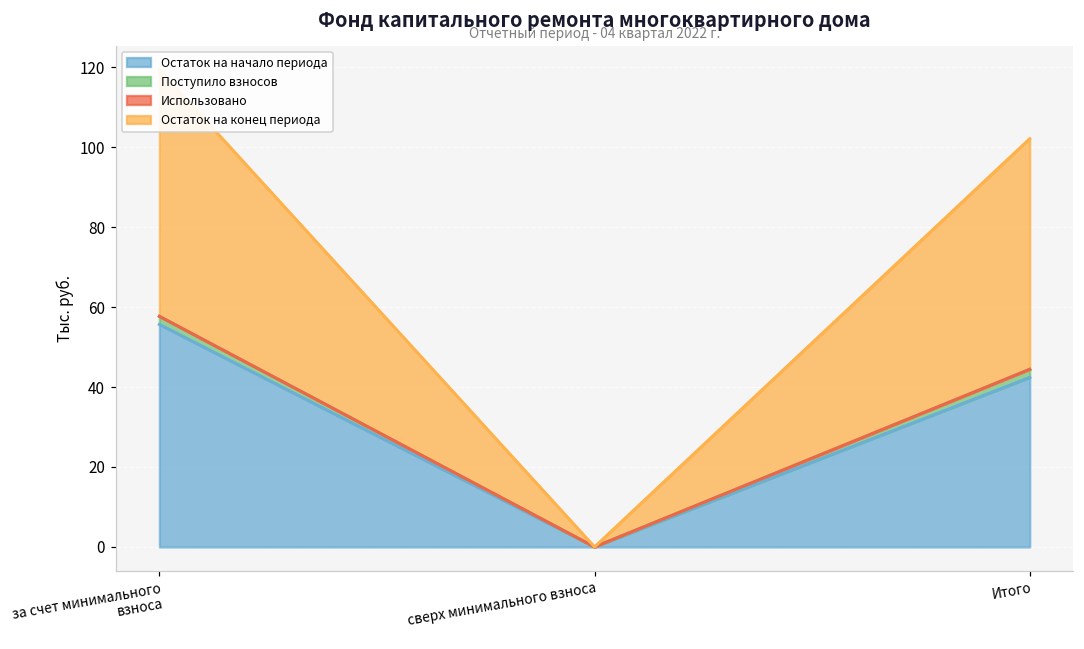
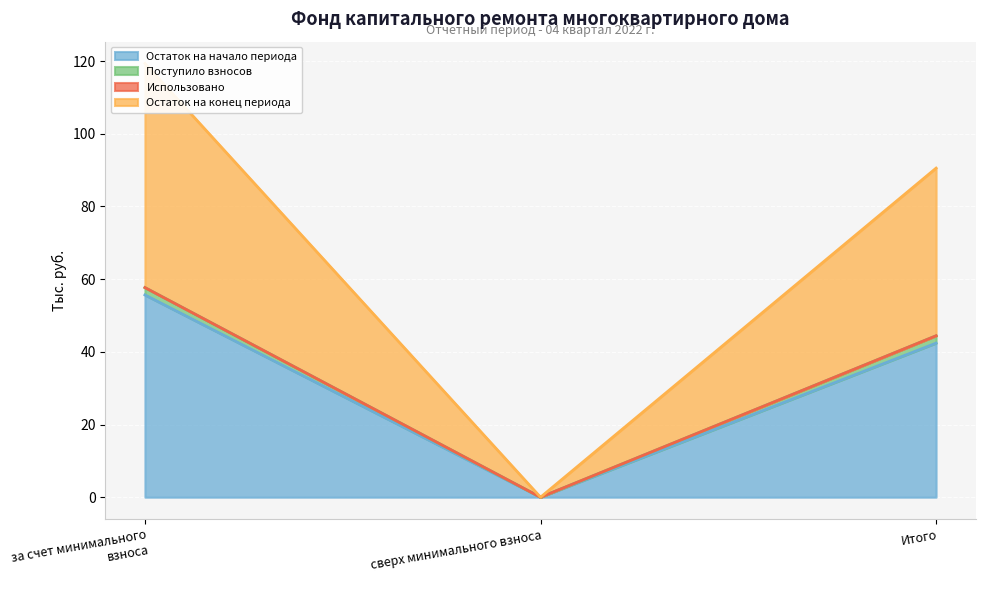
  {
    "Остаток на начало периода": {
      "за счет минимального взноса": 56,
      "Итого": 42
    },
    "Остаток на конец периода": {
-     "Итого": 58
+     "Итого": 46
    }
  }
